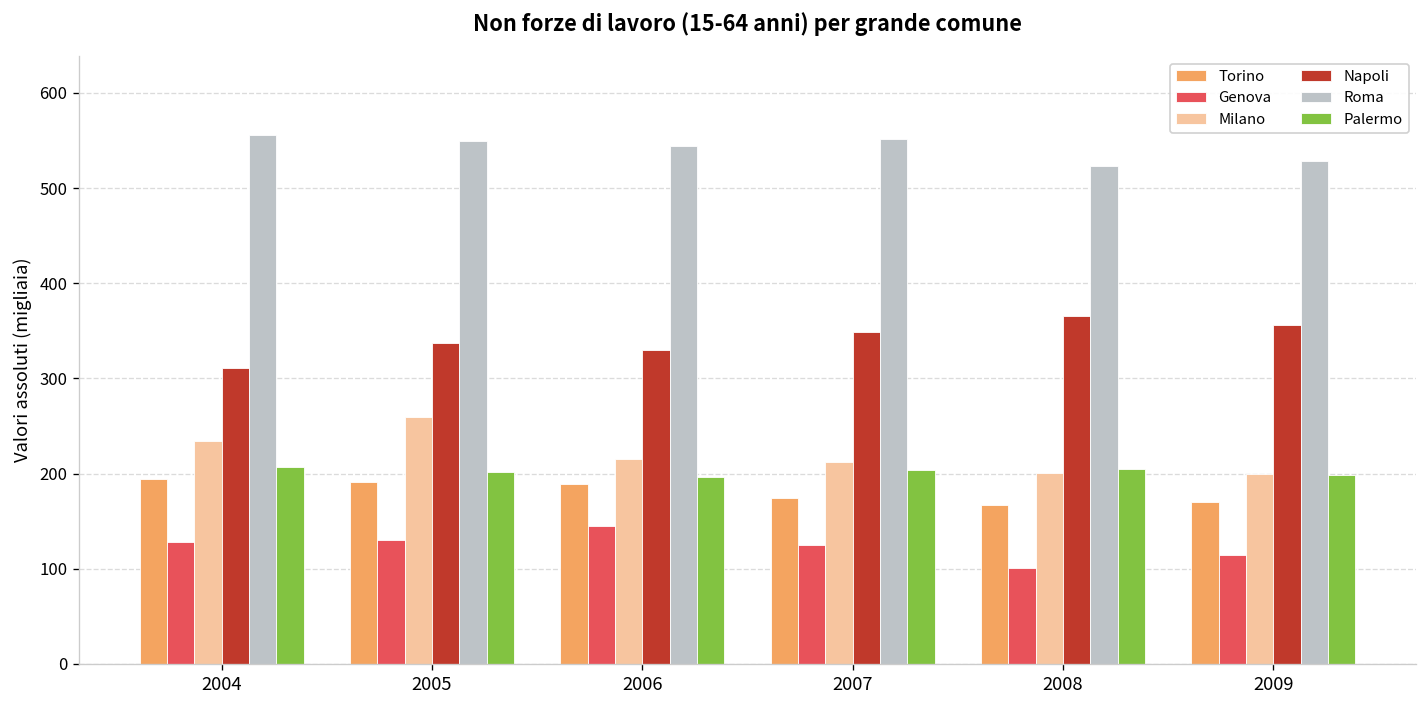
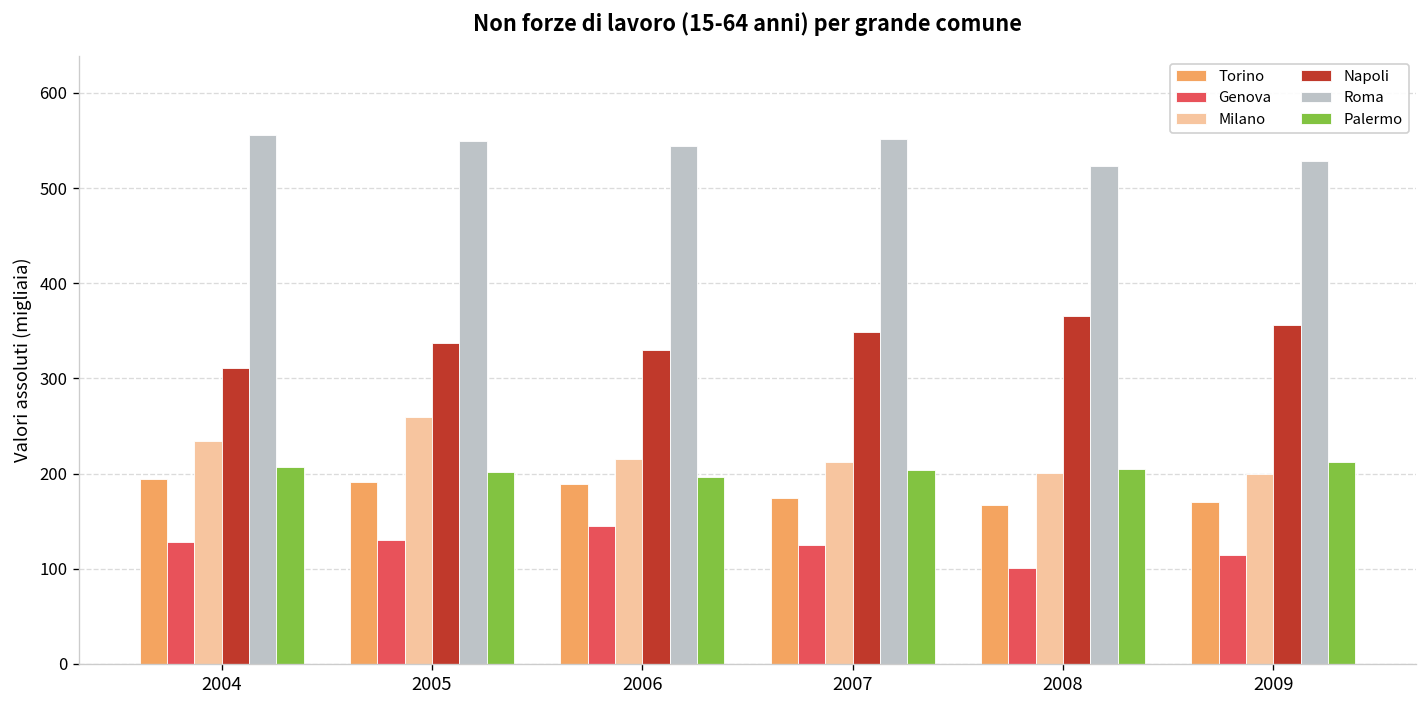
  {
    "Torino": {
      "2004": 190,
      "2005": 190,
      "2006": 190,
      "2007": 170,
      "2008": 170,
      "2009": 170
    },
    "Genova": {
      "2004": 130,
      "2005": 130,
      "2006": 150,
      "2007": 120,
      "2008": 100,
      "2009": 110
    },
    "Milano": {
      "2004": 230,
      "2005": 260,
      "2006": 220,
      "2007": 210,
      "2008": 200,
      "2009": 200
    },
    "Napoli": {
      "2004": 310,
      "2005": 340,
      "2006": 330,
      "2007": 350,
      "2008": 370,
      "2009": 360
    },
    "Roma": {
      "2004": 560,
      "2005": 550,
      "2006": 540,
      "2007": 550,
      "2008": 520,
      "2009": 530
    },
    "Palermo": {
      "2004": 210,
      "2005": 200,
      "2006": 200,
      "2007": 200,
      "2008": 210,
-     "2009": 200
+     "2009": 210
    }
  }
